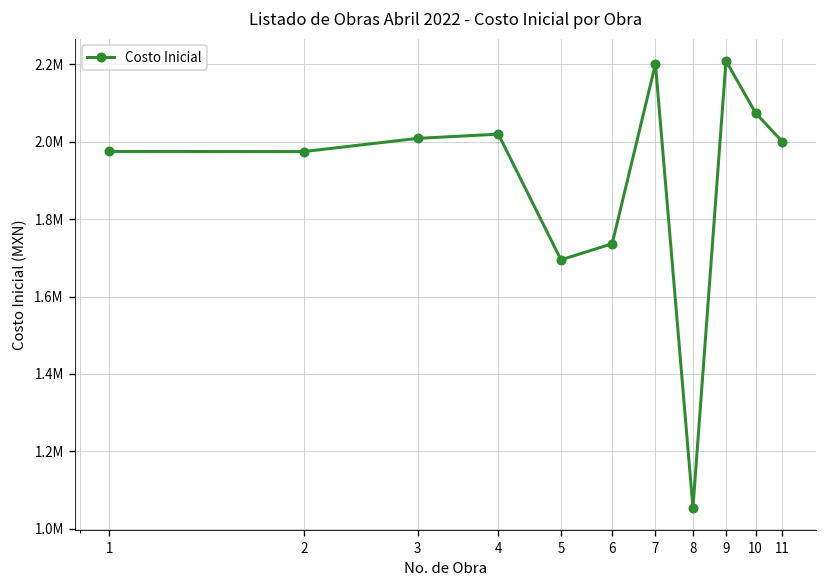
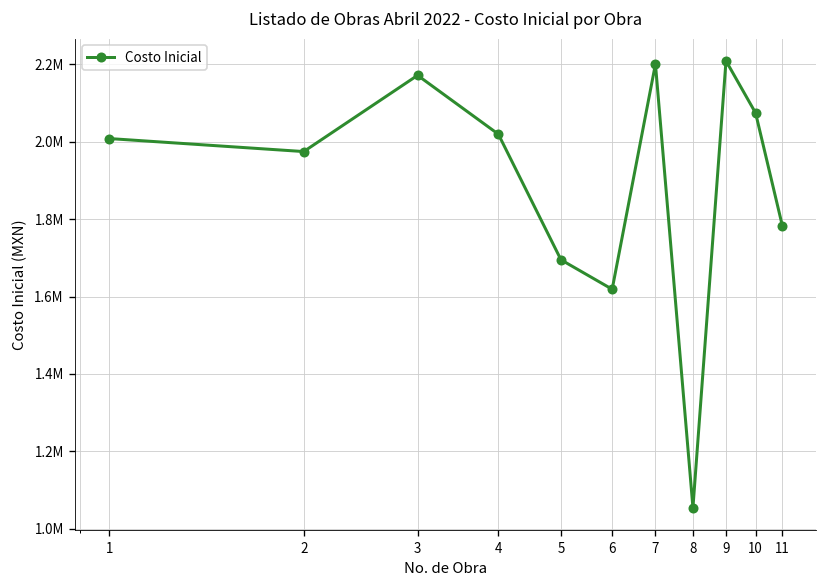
  {
-   "1": 1980000,
+   "1": 2010000,
    "2": 1970000,
-   "3": 2010000,
+   "3": 2170000,
    "4": 2020000,
    "5": 1700000,
-   "6": 1740000,
+   "6": 1620000,
    "7": 2200000,
    "8": 1050000,
    "9": 2210000,
    "10": 2070000,
-   "11": 2000000
+   "11": 1780000
  }
